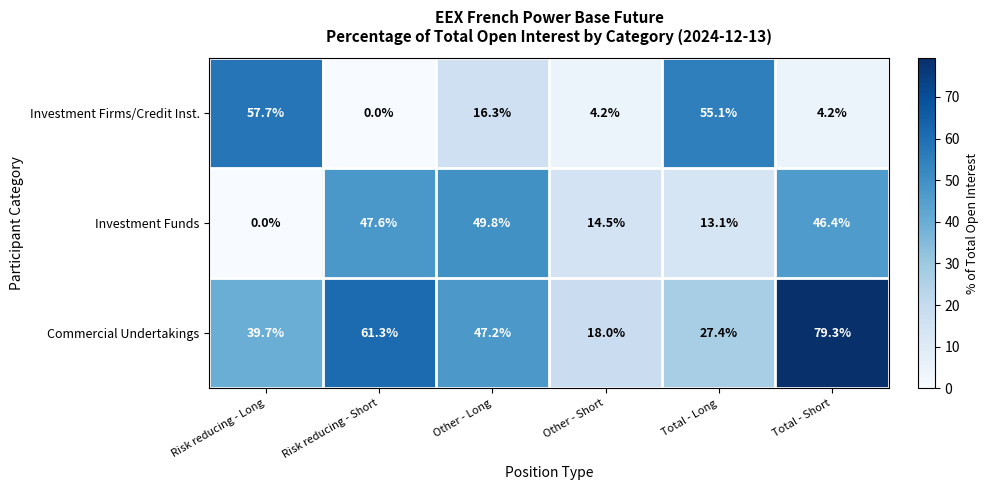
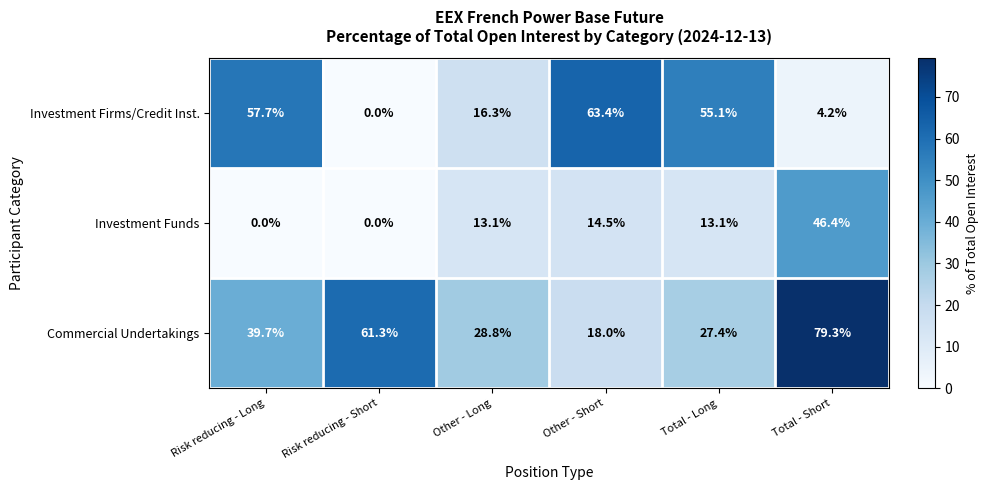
  {
    "Investment Firms/Credit Inst.": {
      "Risk reducing - Long": "57.7%",
      "Risk reducing - Short": "0.0%",
      "Other - Long": "16.3%",
-     "Other - Short": "4.2%",
+     "Other - Short": "63.4%",
      "Total - Long": "55.1%",
      "Total - Short": "4.2%"
    },
    "Investment Funds": {
      "Risk reducing - Long": "0.0%",
-     "Risk reducing - Short": "47.6%",
-     "Other - Long": "49.8%",
+     "Risk reducing - Short": "0.0%",
+     "Other - Long": "13.1%",
      "Other - Short": "14.5%",
      "Total - Long": "13.1%",
      "Total - Short": "46.4%"
    },
    "Commercial Undertakings": {
      "Risk reducing - Long": "39.7%",
      "Risk reducing - Short": "61.3%",
-     "Other - Long": "47.2%",
+     "Other - Long": "28.8%",
      "Other - Short": "18.0%",
      "Total - Long": "27.4%",
      "Total - Short": "79.3%"
    }
  }
